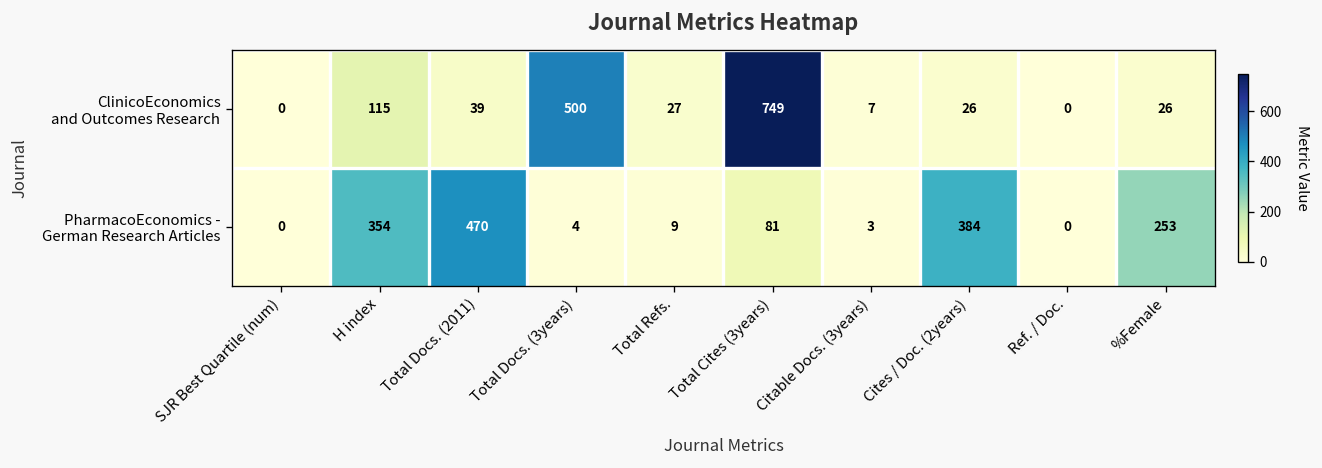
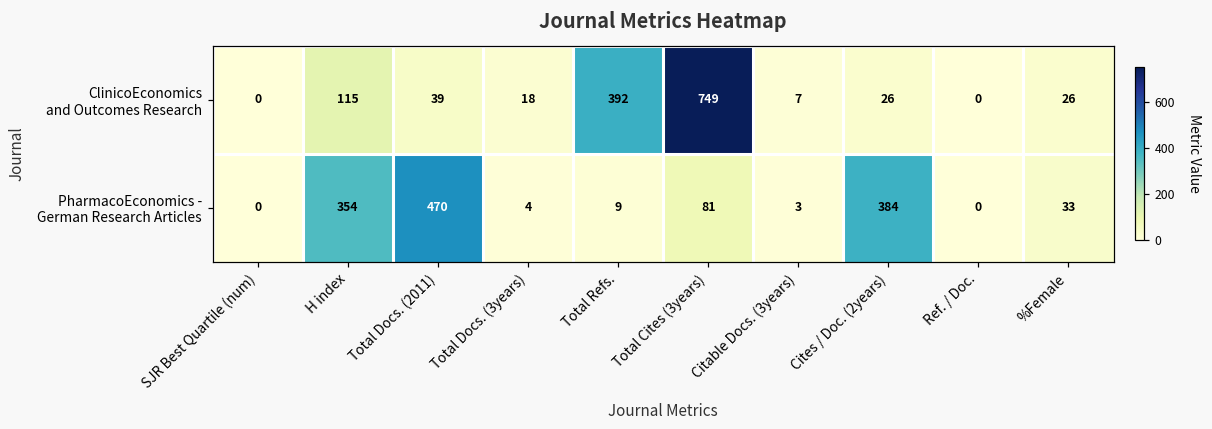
  {
    "ClinicoEconomics and Outcomes Research": {
      "SJR Best Quartile (num)": 0,
      "H index": 115,
      "Total Docs. (2011)": 39,
-     "Total Docs. (3years)": 500,
-     "Total Refs.": 27,
+     "Total Docs. (3years)": 18,
+     "Total Refs.": 392,
      "Total Cites (3years)": 749,
      "Citable Docs. (3years)": 7,
      "Cites / Doc. (2years)": 26,
      "Ref. / Doc.": 0,
      "%Female": 26
    },
    "PharmacoEconomics - German Research Articles": {
      "SJR Best Quartile (num)": 0,
      "H index": 354,
      "Total Docs. (2011)": 470,
      "Total Docs. (3years)": 4,
      "Total Refs.": 9,
      "Total Cites (3years)": 81,
      "Citable Docs. (3years)": 3,
      "Cites / Doc. (2years)": 384,
      "Ref. / Doc.": 0,
-     "%Female": 253
+     "%Female": 33
    }
  }
